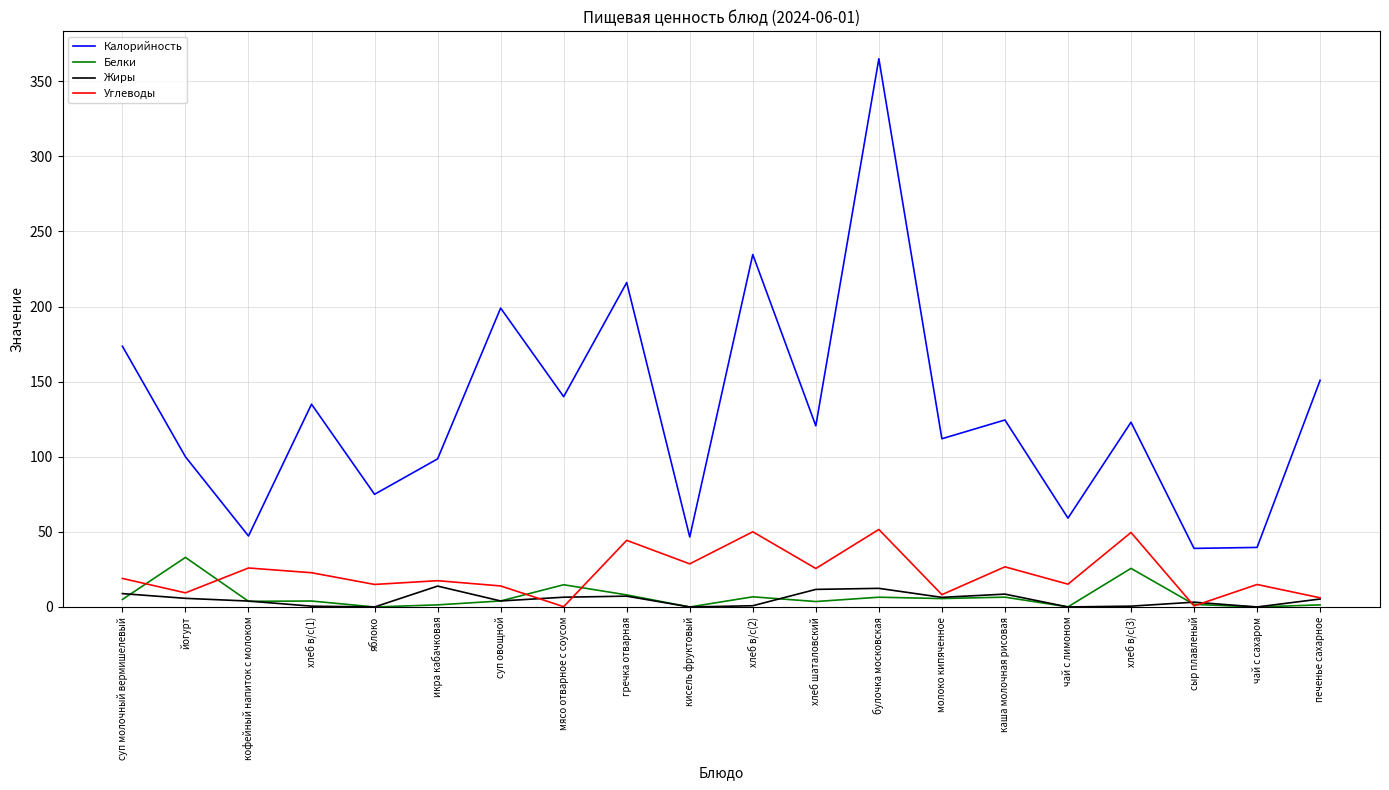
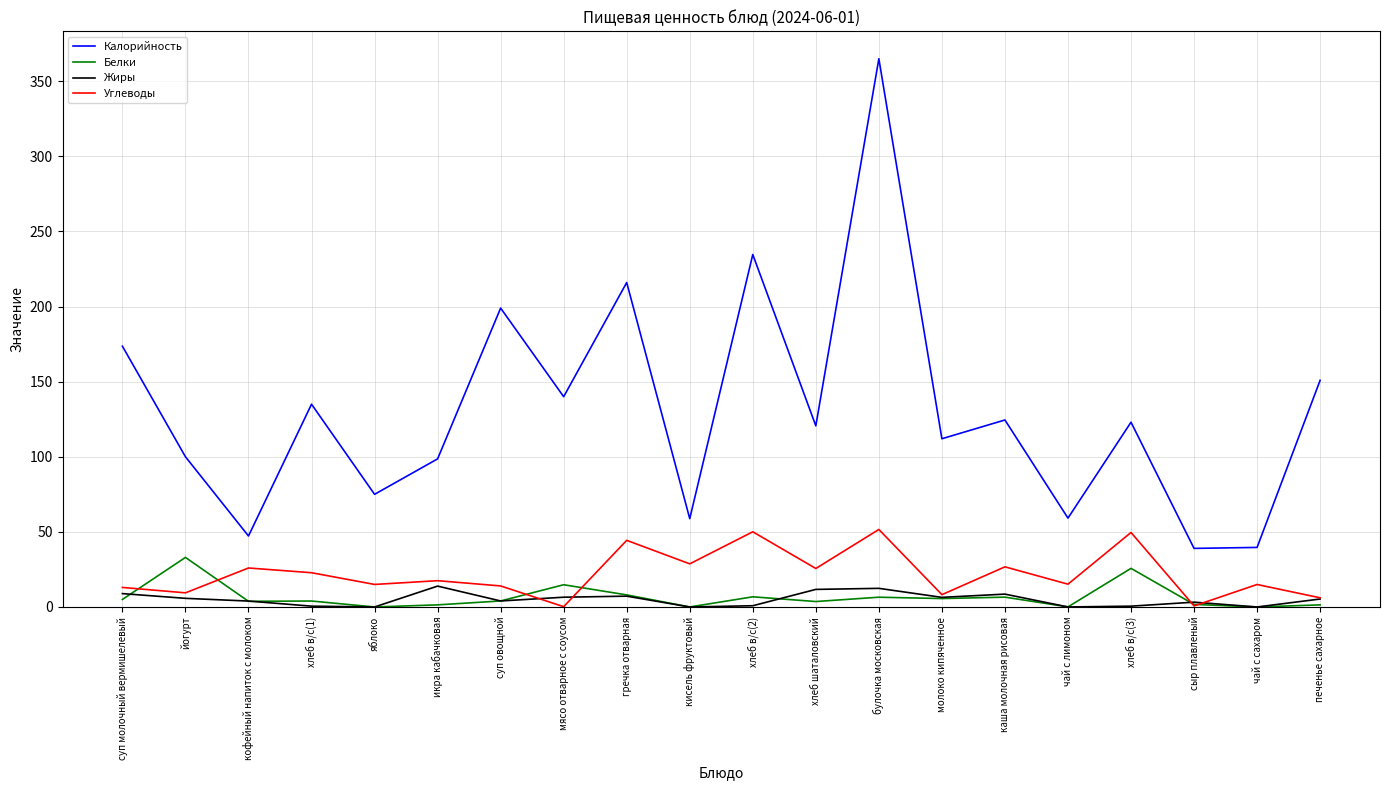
  {
    "Калорийность": {
      "суп молочный вермишелевый": 174,
      "йогурт": 100,
      "кофейный напиток с молоком": 47,
      "хлеб в/с(1)": 135,
      "яблоко": 75,
      "икра кабачковая": 99,
      "суп овощной": 199,
      "мясо отварное с соусом": 140,
      "гречка отварная": 216,
-     "кисель фруктовый": 47,
+     "кисель фруктовый": 59,
      "хлеб в/с(2)": 235,
      "хлеб шаталовский": 121,
      "булочка московская": 365,
      "молоко кипяченное": 112,
      "каша молочная рисовая": 125,
      "чай с лимоном": 59,
      "хлеб в/с(3)": 123,
      "сыр плавленый": 39,
      "чай с сахаром": 40,
      "печенье сахарное": 151
    },
    "Белки": {
      "суп молочный вермишелевый": 5,
      "йогурт": 33,
      "хлеб в/с(1)": 4,
      "икра кабачковая": 1,
      "мясо отварное с соусом": 15,
      "хлеб в/с(2)": 7,
      "хлеб шаталовский": 4,
      "булочка московская": 7,
      "каша молочная рисовая": 7,
      "хлеб в/с(3)": 26,
      "печенье сахарное": 1
    },
    "Жиры": {
      "суп молочный вермишелевый": 9,
      "йогурт": 6,
      "хлеб в/с(1)": 1,
      "икра кабачковая": 14,
      "мясо отварное с соусом": 7,
      "хлеб в/с(2)": 1,
      "хлеб шаталовский": 12,
      "булочка московская": 12,
      "каша молочная рисовая": 9,
      "хлеб в/с(3)": 1
    },
    "Углеводы": {
-     "суп молочный вермишелевый": 19,
+     "суп молочный вермишелевый": 13,
      "йогурт": 9,
      "кофейный напиток с молоком": 26,
      "хлеб в/с(1)": 23,
      "яблоко": 15,
      "икра кабачковая": 18,
      "суп овощной": 14,
      "мясо отварное с соусом": 0,
      "гречка отварная": 44,
      "кисель фруктовый": 29,
      "хлеб в/с(2)": 50,
      "хлеб шаталовский": 26,
      "булочка московская": 52,
      "молоко кипяченное": 8,
      "каша молочная рисовая": 27,
      "чай с лимоном": 15,
      "хлеб в/с(3)": 50,
      "чай с сахаром": 15
    }
  }
